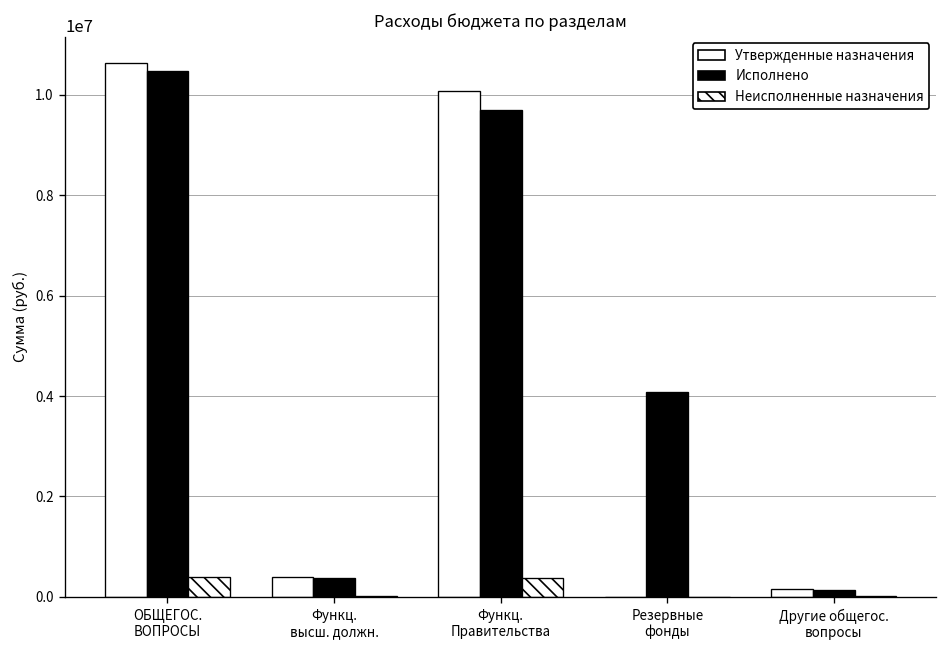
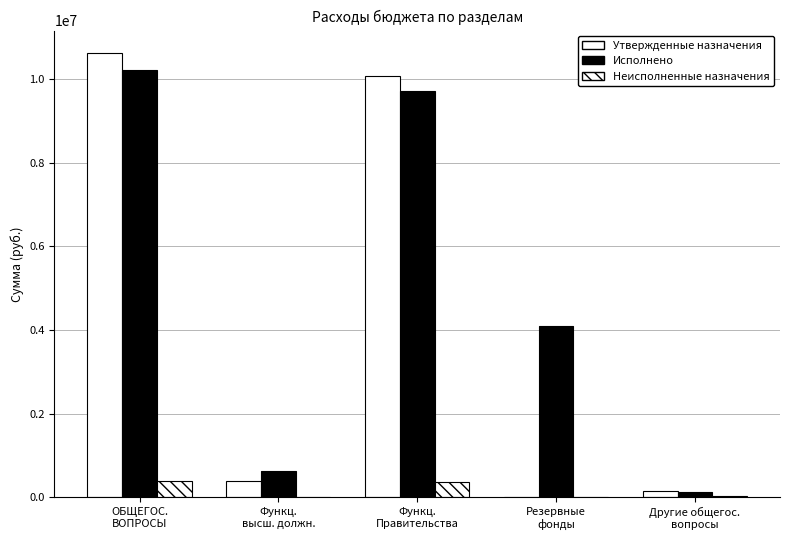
  {
    "Исполнено": {
-     "ОБЩЕГОС. ВОПРОСЫ": 10500000,
-     "Функц. высш. должн.": 400000,
+     "ОБЩЕГОС. ВОПРОСЫ": 10200000,
+     "Функц. высш. должн.": 600000,
      "Функц. Правительства": 9700000,
      "Резервные фонды": 4100000,
      "Другие общегос. вопросы": 100000
    }
  }
